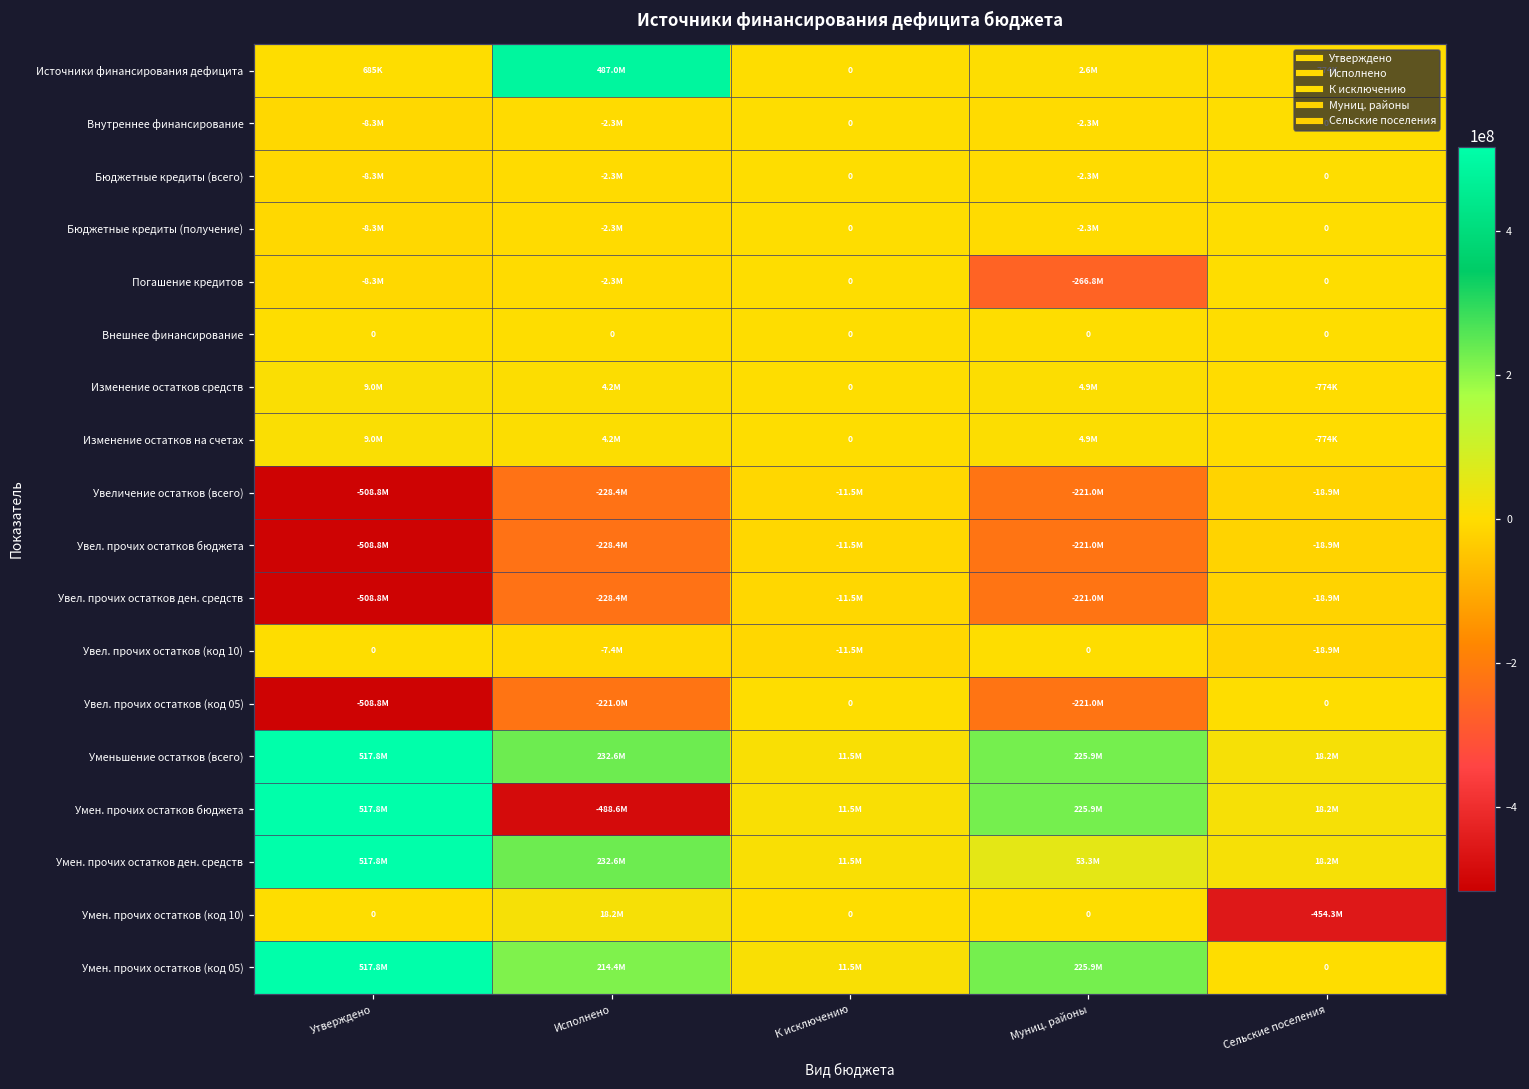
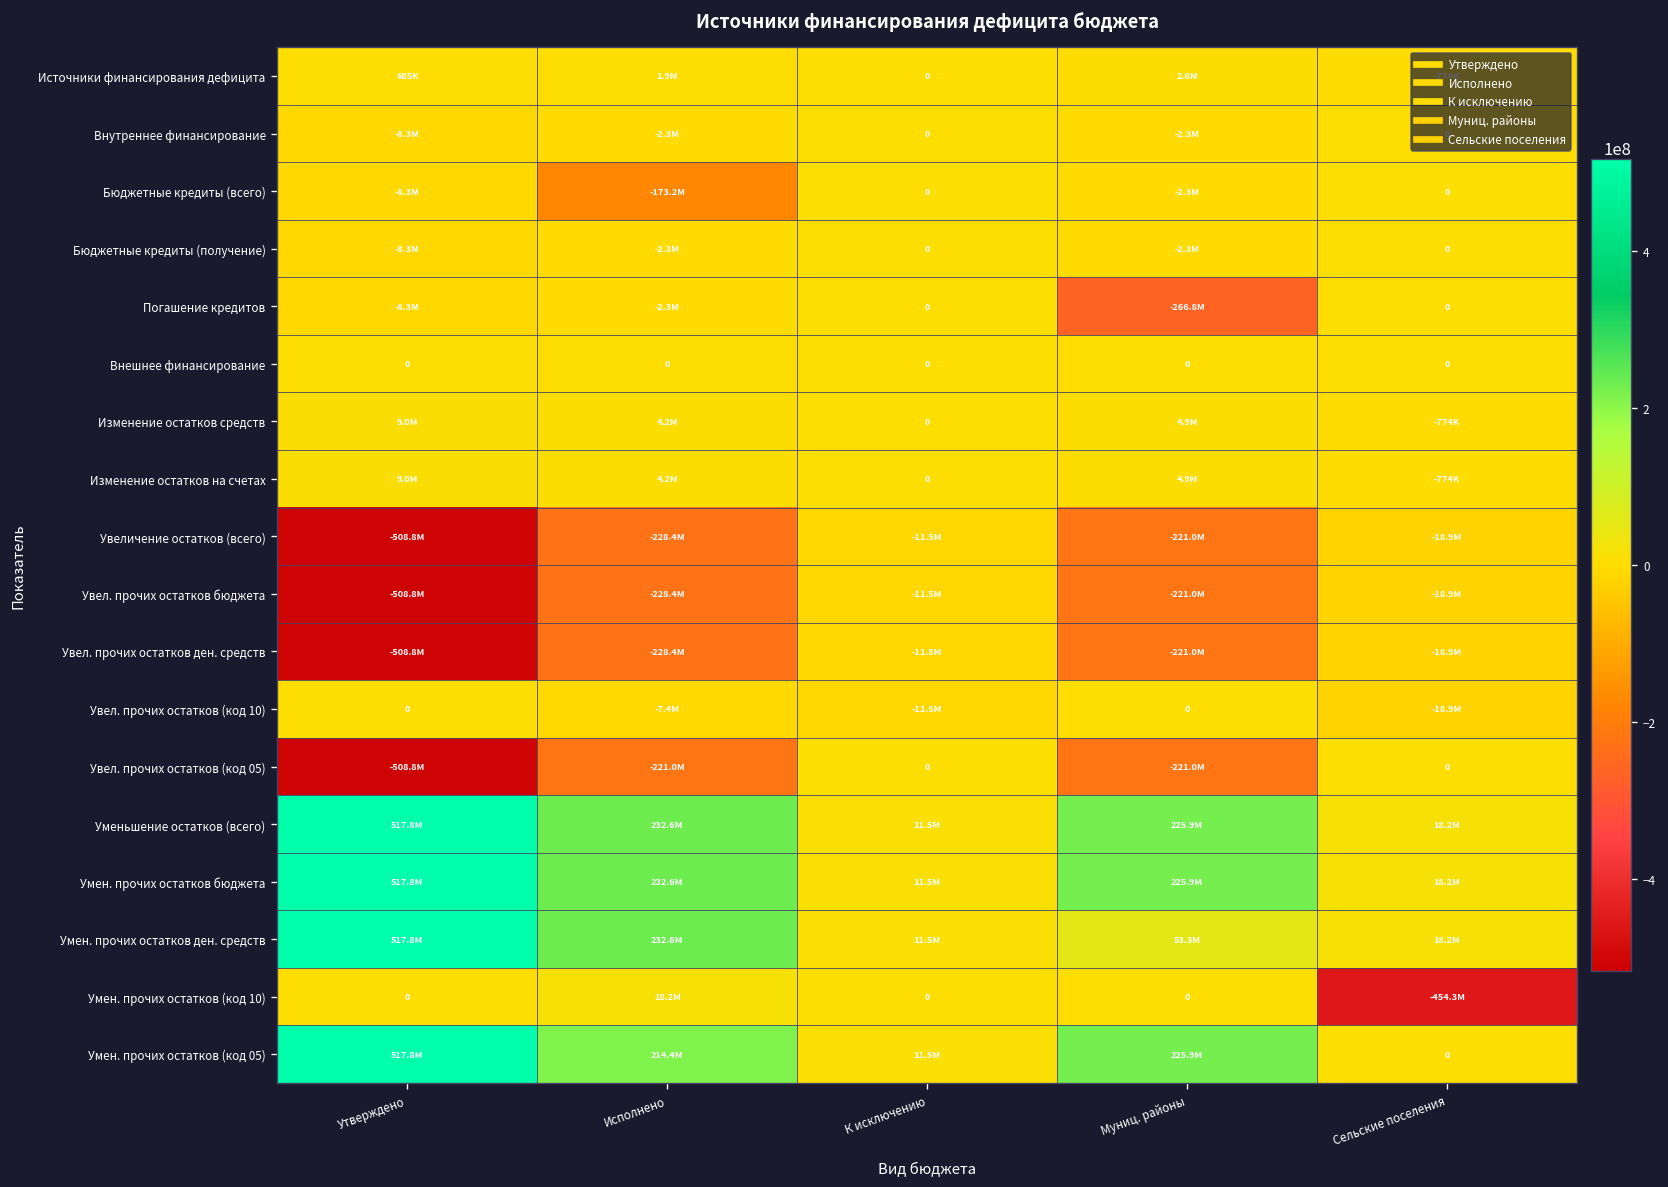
  {
    "Источники финансирования дефицита": {
      "Утверждено": "685K",
-     "Исполнено": "487.0M",
+     "Исполнено": "1.9M",
      "К исключению": "0",
      "Муниц. районы": "2.6M"
    },
    "Внутреннее финансирование": {
      "Утверждено": "-8.3M",
      "Исполнено": "-2.3M",
      "К исключению": "0",
      "Муниц. районы": "-2.3M"
    },
    "Бюджетные кредиты (всего)": {
      "Утверждено": "-8.3M",
-     "Исполнено": "-2.3M",
+     "Исполнено": "-173.2M",
      "К исключению": "0",
      "Муниц. районы": "-2.3M",
      "Сельские поселения": "0"
    },
    "Бюджетные кредиты (получение)": {
      "Утверждено": "-8.3M",
      "Исполнено": "-2.3M",
      "К исключению": "0",
      "Муниц. районы": "-2.3M",
      "Сельские поселения": "0"
    },
    "Погашение кредитов": {
      "Утверждено": "-8.3M",
      "Исполнено": "-2.3M",
      "К исключению": "0",
      "Муниц. районы": "-266.8M",
      "Сельские поселения": "0"
    },
    "Внешнее финансирование": {
      "Утверждено": "0",
      "Исполнено": "0",
      "К исключению": "0",
      "Муниц. районы": "0",
      "Сельские поселения": "0"
    },
    "Изменение остатков средств": {
      "Утверждено": "9.0M",
      "Исполнено": "4.2M",
      "К исключению": "0",
      "Муниц. районы": "4.9M",
      "Сельские поселения": "-774K"
    },
    "Изменение остатков на счетах": {
      "Утверждено": "9.0M",
      "Исполнено": "4.2M",
      "К исключению": "0",
      "Муниц. районы": "4.9M",
      "Сельские поселения": "-774K"
    },
    "Увеличение остатков (всего)": {
      "Утверждено": "-508.8M",
      "Исполнено": "-228.4M",
      "К исключению": "-11.5M",
      "Муниц. районы": "-221.0M",
      "Сельские поселения": "-18.9M"
    },
    "Увел. прочих остатков бюджета": {
      "Утверждено": "-508.8M",
      "Исполнено": "-228.4M",
      "К исключению": "-11.5M",
      "Муниц. районы": "-221.0M",
      "Сельские поселения": "-18.9M"
    },
    "Увел. прочих остатков ден. средств": {
      "Утверждено": "-508.8M",
      "Исполнено": "-228.4M",
      "К исключению": "-11.5M",
      "Муниц. районы": "-221.0M",
      "Сельские поселения": "-18.9M"
    },
    "Увел. прочих остатков (код 10)": {
      "Утверждено": "0",
      "Исполнено": "-7.4M",
      "К исключению": "-11.5M",
      "Муниц. районы": "0",
      "Сельские поселения": "-18.9M"
    },
    "Увел. прочих остатков (код 05)": {
      "Утверждено": "-508.8M",
      "Исполнено": "-221.0M",
      "К исключению": "0",
      "Муниц. районы": "-221.0M",
      "Сельские поселения": "0"
    },
    "Уменьшение остатков (всего)": {
      "Утверждено": "517.8M",
      "Исполнено": "232.6M",
      "К исключению": "11.5M",
      "Муниц. районы": "225.9M",
      "Сельские поселения": "18.2M"
    },
    "Умен. прочих остатков бюджета": {
      "Утверждено": "517.8M",
-     "Исполнено": "-488.6M",
+     "Исполнено": "232.6M",
      "К исключению": "11.5M",
      "Муниц. районы": "225.9M",
      "Сельские поселения": "18.2M"
    },
    "Умен. прочих остатков ден. средств": {
      "Утверждено": "517.8M",
      "Исполнено": "232.6M",
      "К исключению": "11.5M",
      "Муниц. районы": "53.3M",
      "Сельские поселения": "18.2M"
    },
    "Умен. прочих остатков (код 10)": {
      "Утверждено": "0",
      "Исполнено": "18.2M",
      "К исключению": "0",
      "Муниц. районы": "0",
      "Сельские поселения": "-454.3M"
    },
    "Умен. прочих остатков (код 05)": {
      "Утверждено": "517.8M",
      "Исполнено": "214.4M",
      "К исключению": "11.5M",
      "Муниц. районы": "225.9M",
      "Сельские поселения": "0"
    }
  }
